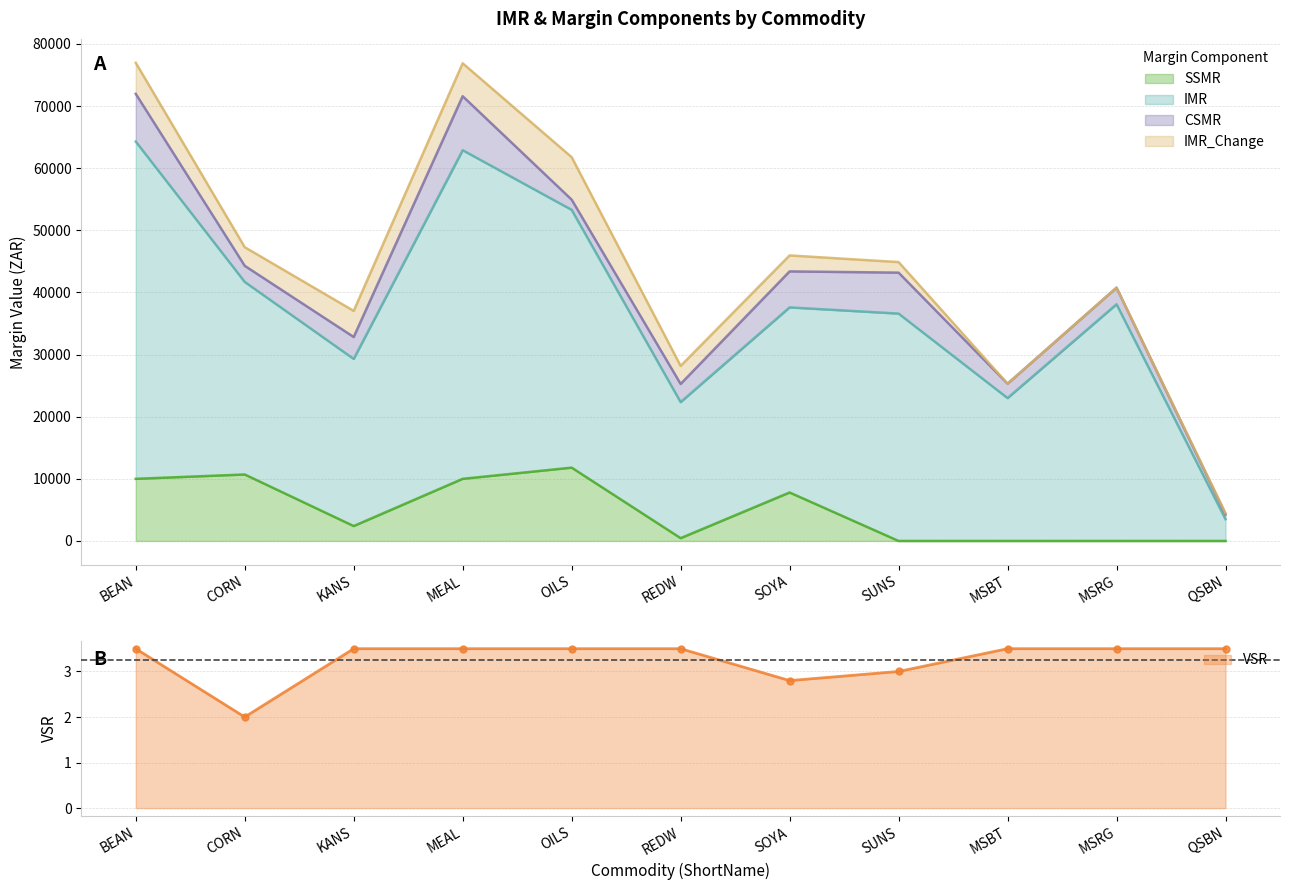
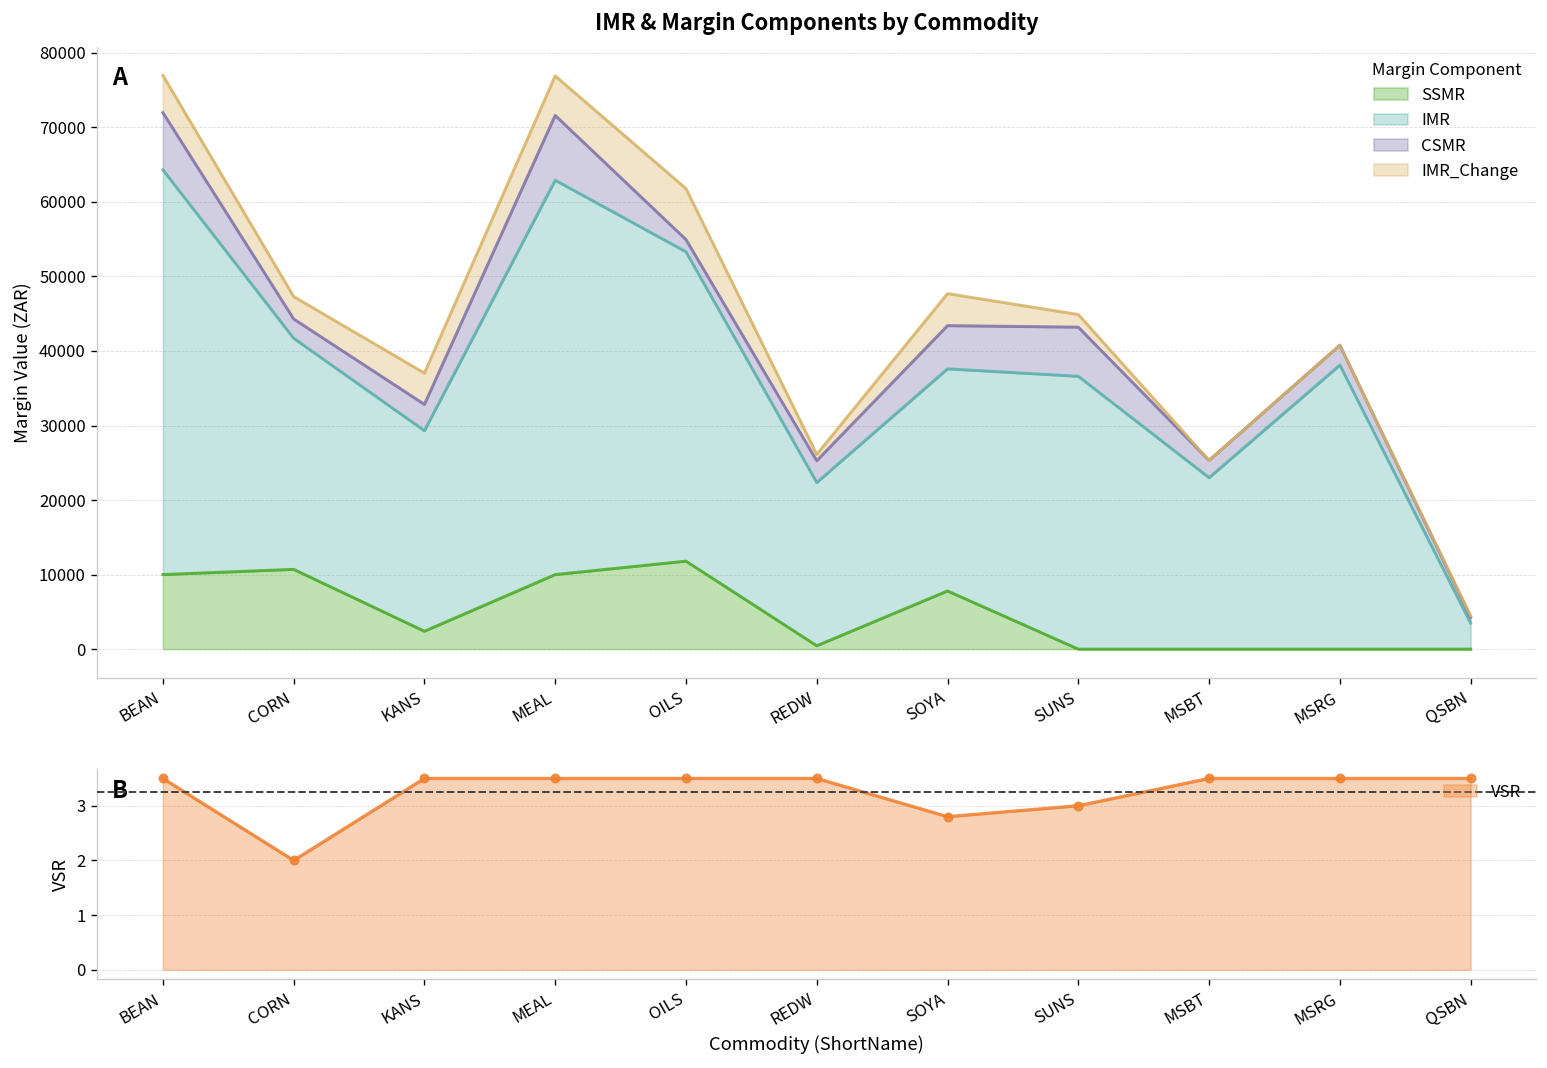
  {
    "IMR & Margin Components by Commodity": {
      "SSMR": {
        "BEAN": 10000,
        "CORN": 11000,
        "KANS": 2000,
        "MEAL": 10000,
        "OILS": 12000,
        "REDW": 0,
        "SOYA": 8000,
        "SUNS": 0,
        "MSBT": 0,
        "MSRG": 0,
        "QSBN": 0
      },
      "IMR_Change": {
        "BEAN": 5000,
        "CORN": 3000,
        "KANS": 4000,
        "MEAL": 5000,
        "OILS": 7000,
-       "REDW": 3000,
-       "SOYA": 3000,
+       "REDW": 1000,
+       "SOYA": 4000,
        "SUNS": 2000
      }
    }
  }
